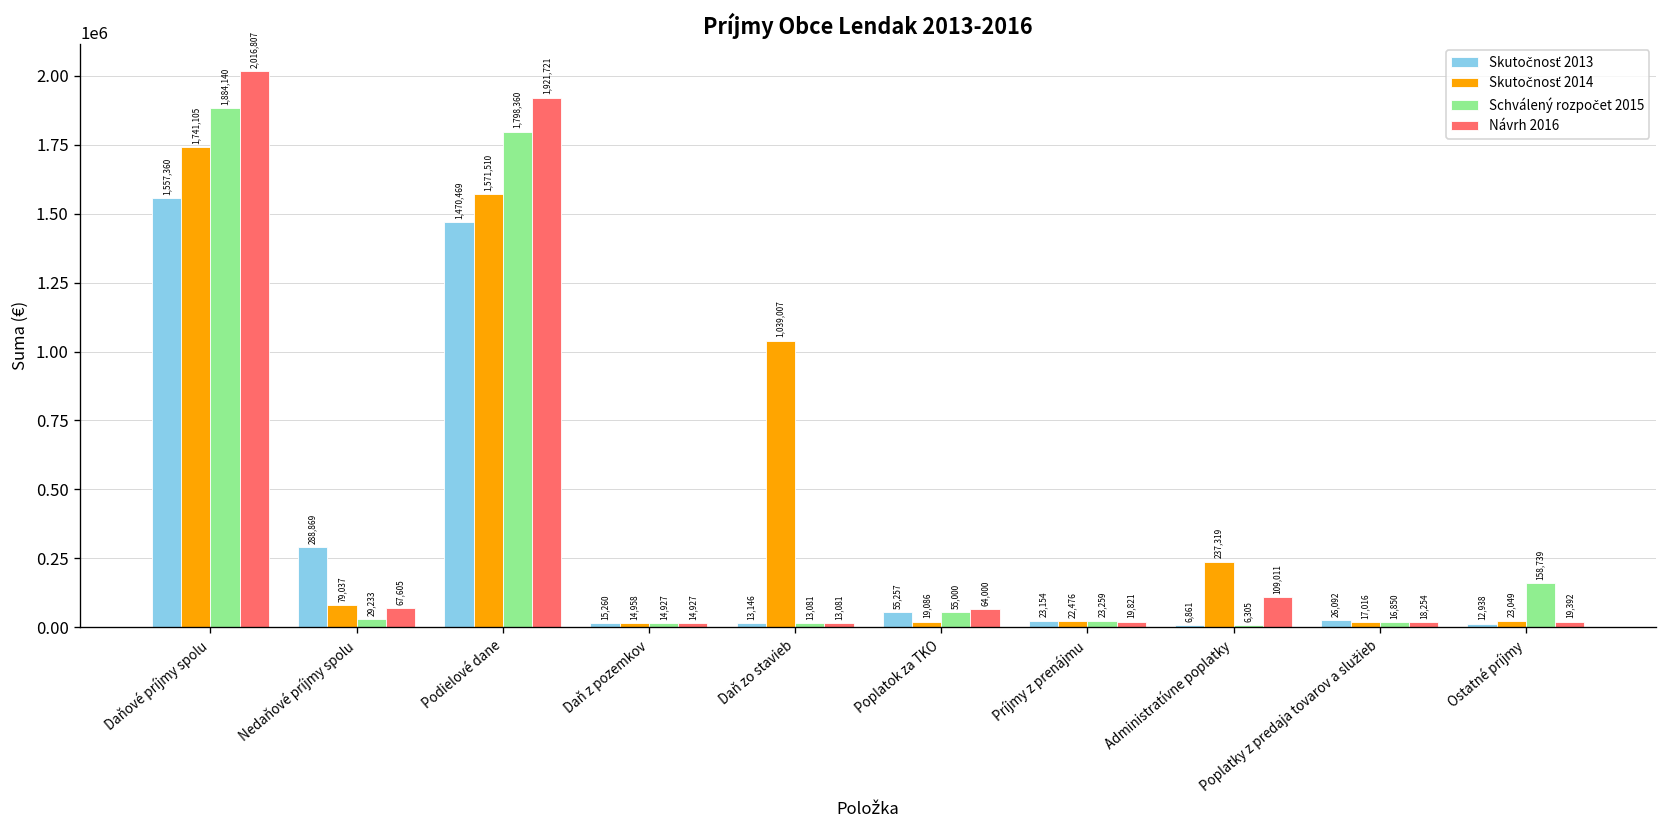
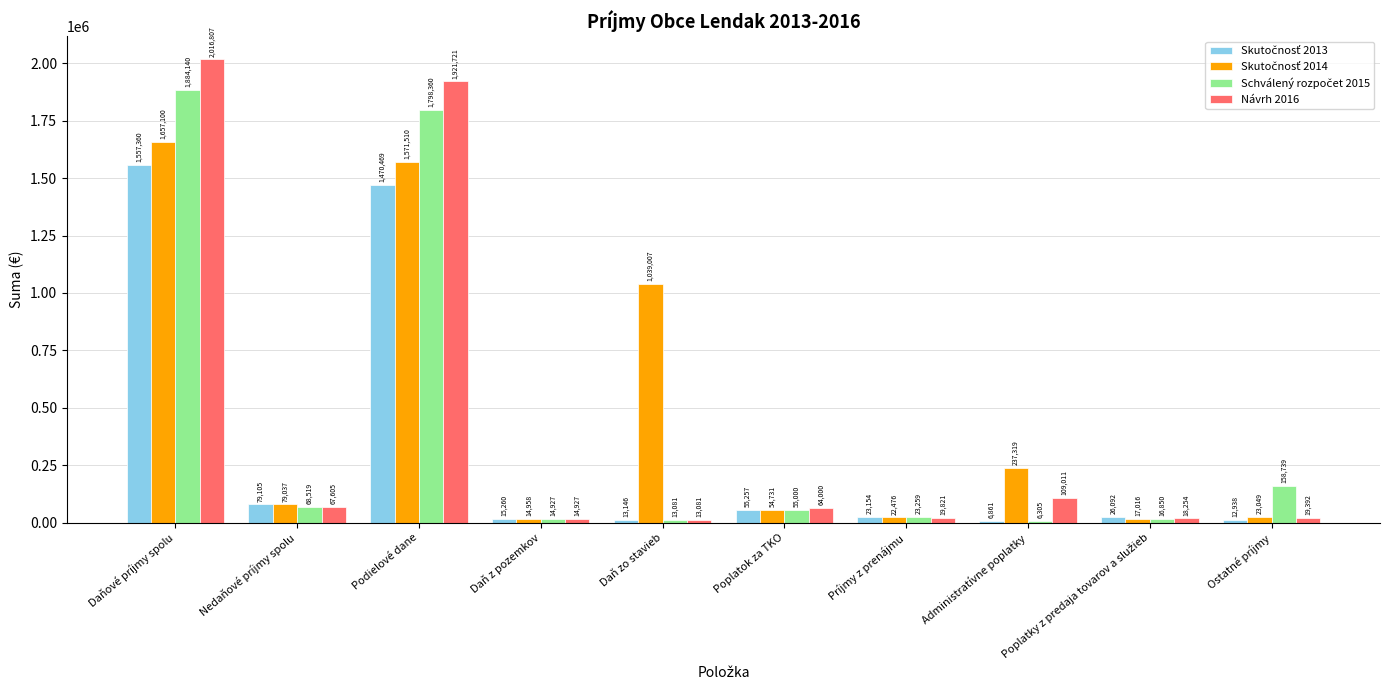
  {
    "Skutočnosť 2013": {
      "Daňové príjmy spolu": "1,557,360",
-     "Nedaňové príjmy spolu": "288,869",
+     "Nedaňové príjmy spolu": "79,105",
      "Podielové dane": "1,470,469",
      "Daň z pozemkov": "15,260",
      "Daň zo stavieb": "13,146",
      "Poplatok za TKO": "55,257",
      "Príjmy z prenájmu": "23,154",
      "Administratívne poplatky": "6,861",
      "Poplatky z predaja tovarov a služieb": "26,092",
      "Ostatné príjmy": "12,938"
    },
    "Skutočnosť 2014": {
-     "Daňové príjmy spolu": "1,741,105",
+     "Daňové príjmy spolu": "1,657,100",
      "Nedaňové príjmy spolu": "79,037",
      "Podielové dane": "1,571,510",
      "Daň z pozemkov": "14,958",
      "Daň zo stavieb": "1,039,007",
-     "Poplatok za TKO": "19,086",
+     "Poplatok za TKO": "54,731",
      "Príjmy z prenájmu": "22,476",
      "Administratívne poplatky": "237,319",
      "Poplatky z predaja tovarov a služieb": "17,016",
      "Ostatné príjmy": "23,049"
    },
    "Schválený rozpočet 2015": {
      "Daňové príjmy spolu": "1,884,140",
-     "Nedaňové príjmy spolu": "29,233",
+     "Nedaňové príjmy spolu": "68,519",
      "Podielové dane": "1,798,360",
      "Daň z pozemkov": "14,927",
      "Daň zo stavieb": "13,081",
      "Poplatok za TKO": "55,000",
      "Príjmy z prenájmu": "23,259",
      "Administratívne poplatky": "6,305",
      "Poplatky z predaja tovarov a služieb": "16,850",
      "Ostatné príjmy": "158,739"
    },
    "Návrh 2016": {
      "Daňové príjmy spolu": "2,016,807",
      "Nedaňové príjmy spolu": "67,605",
      "Podielové dane": "1,921,721",
      "Daň z pozemkov": "14,927",
      "Daň zo stavieb": "13,081",
      "Poplatok za TKO": "64,000",
      "Príjmy z prenájmu": "19,821",
      "Administratívne poplatky": "109,011",
      "Poplatky z predaja tovarov a služieb": "18,254",
      "Ostatné príjmy": "19,392"
    }
  }
